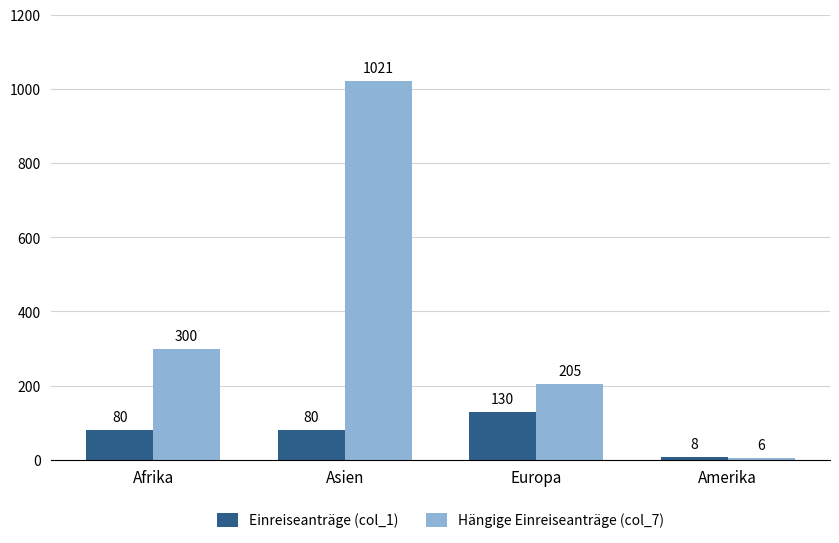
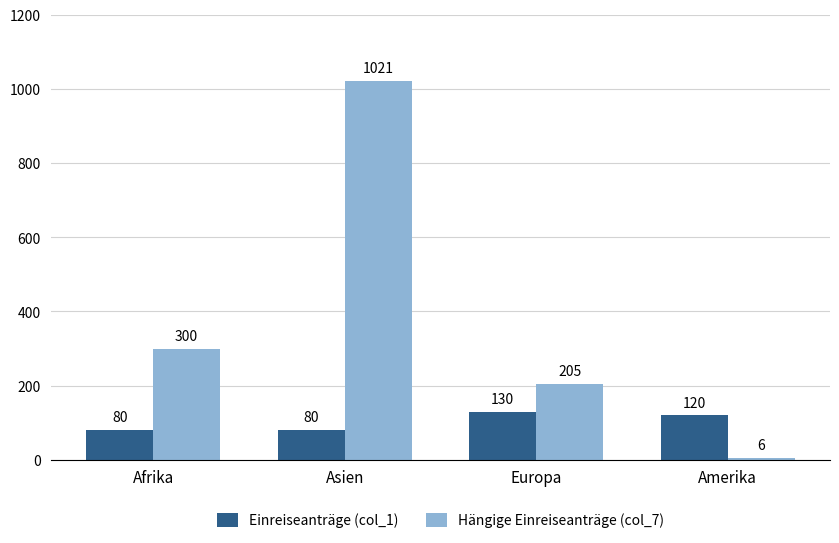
  {
    "Einreiseanträge (col_1)": {
      "Afrika": 80,
      "Asien": 80,
      "Europa": 130,
-     "Amerika": 8
+     "Amerika": 120
    },
    "Hängige Einreiseanträge (col_7)": {
      "Afrika": 300,
      "Asien": 1021,
      "Europa": 205,
      "Amerika": 6
    }
  }
